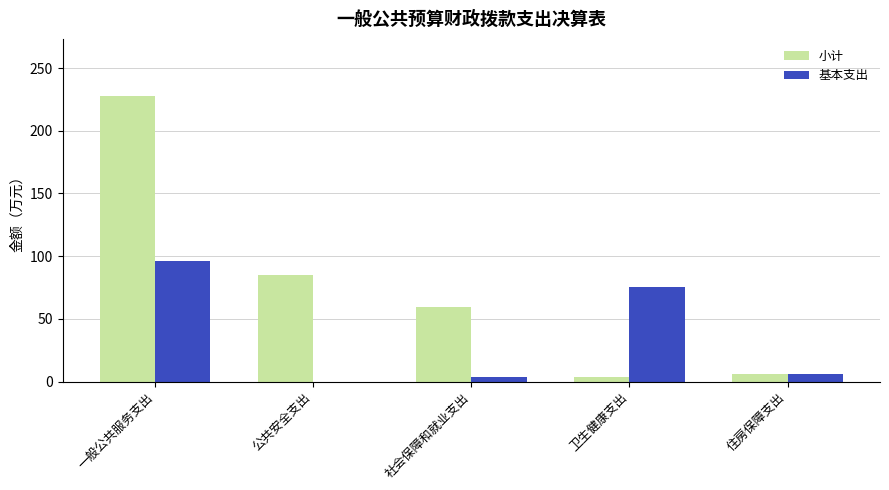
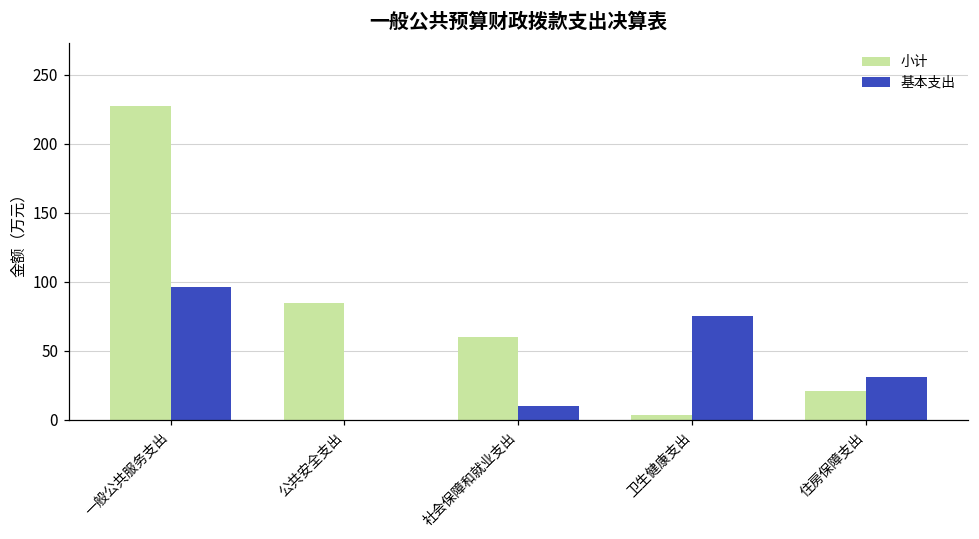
  {
    "小计": {
      "一般公共服务支出": 228,
      "公共安全支出": 85,
      "社会保障和就业支出": 60,
      "卫生健康支出": 4,
-     "住房保障支出": 6
+     "住房保障支出": 21
    },
    "基本支出": {
      "一般公共服务支出": 96,
      "公共安全支出": 0,
-     "社会保障和就业支出": 4,
+     "社会保障和就业支出": 10,
      "卫生健康支出": 75,
-     "住房保障支出": 6
+     "住房保障支出": 31
    }
  }
